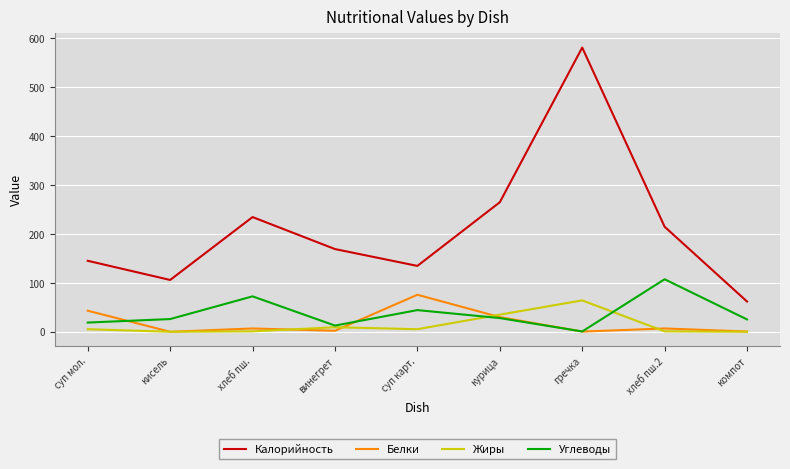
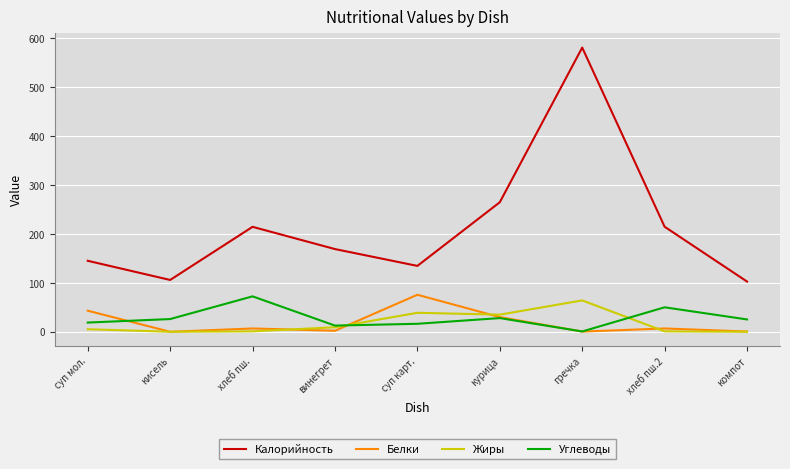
  {
    "Калорийность": {
      "суп мол.": 150,
      "кисель": 110,
-     "хлеб пш.": 230,
+     "хлеб пш.": 210,
      "винегрет": 170,
      "суп карт.": 130,
      "курица": 270,
      "гречка": 580,
      "хлеб пш.2": 210,
-     "компот": 60
+     "компот": 100
    },
    "Белки": {
      "суп мол.": 40,
      "хлеб пш.": 10,
      "винегрет": 0,
      "суп карт.": 80,
      "хлеб пш.2": 10
    },
    "Жиры": {
      "суп мол.": 10,
      "хлеб пш.": 0,
-     "суп карт.": 10,
+     "суп карт.": 40,
      "гречка": 60,
      "хлеб пш.2": 0
    },
    "Углеводы": {
      "суп мол.": 20,
      "кисель": 30,
      "хлеб пш.": 70,
-     "суп карт.": 40,
-     "хлеб пш.2": 110,
+     "суп карт.": 20,
+     "хлеб пш.2": 50,
      "компот": 30
    }
  }
